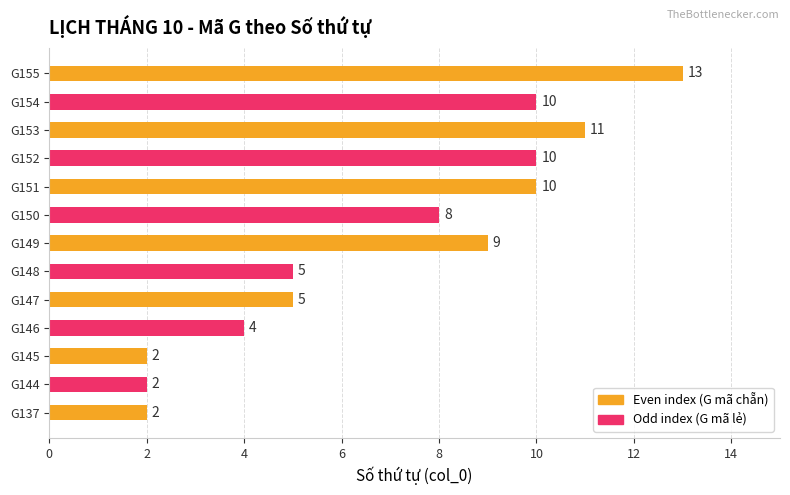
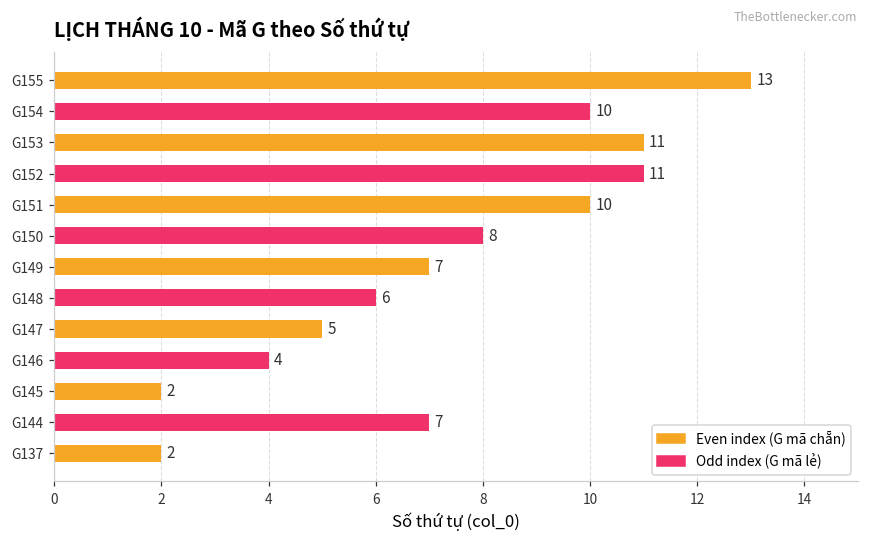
  {
    "G155": 13,
    "G154": 10,
    "G153": 11,
-   "G152": 10,
+   "G152": 11,
    "G151": 10,
    "G150": 8,
-   "G149": 9,
-   "G148": 5,
+   "G149": 7,
+   "G148": 6,
    "G147": 5,
    "G146": 4,
    "G145": 2,
-   "G144": 2,
+   "G144": 7,
    "G137": 2
  }
